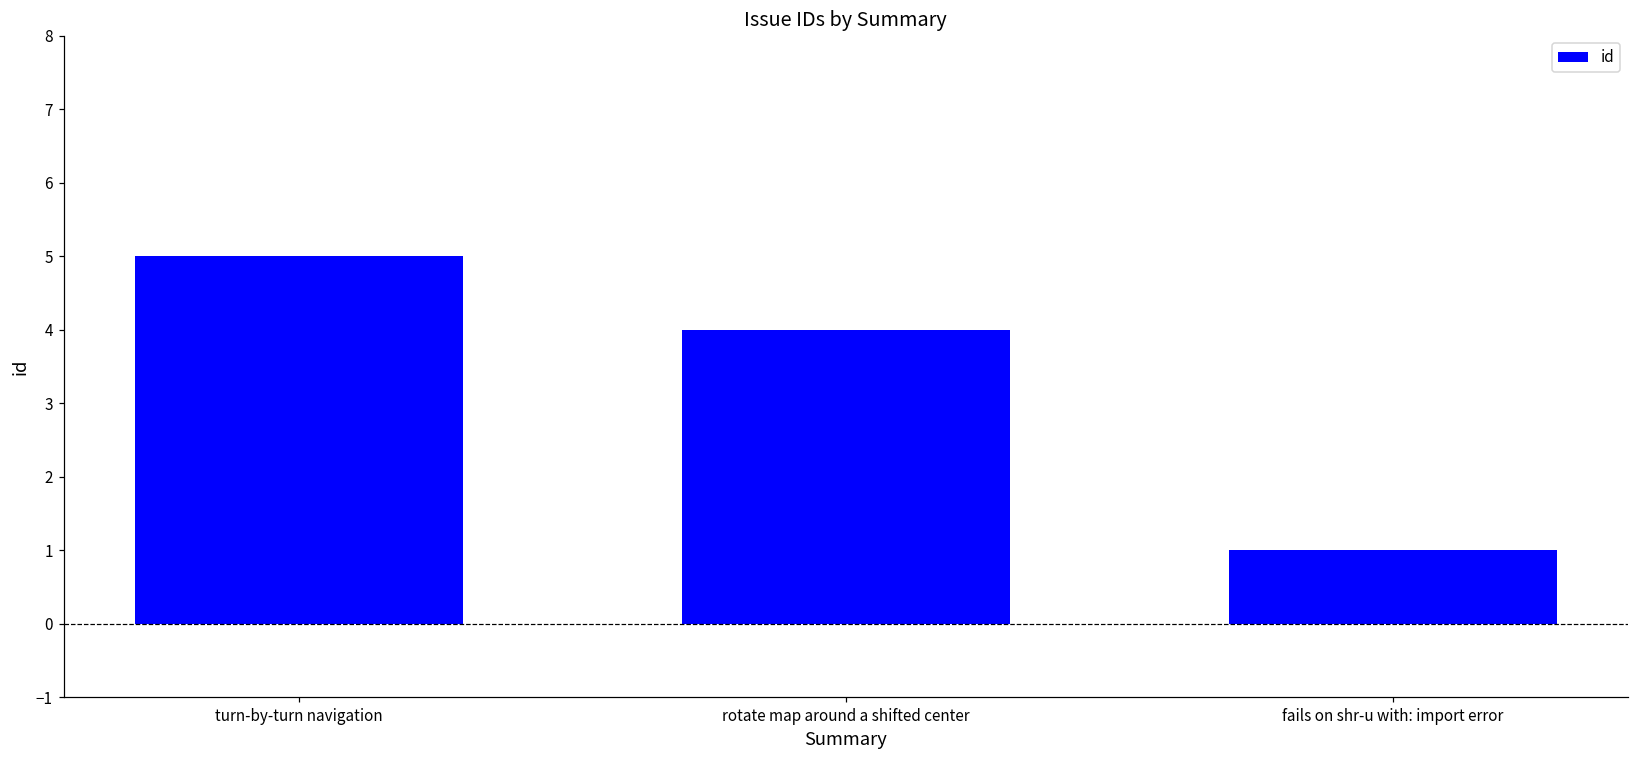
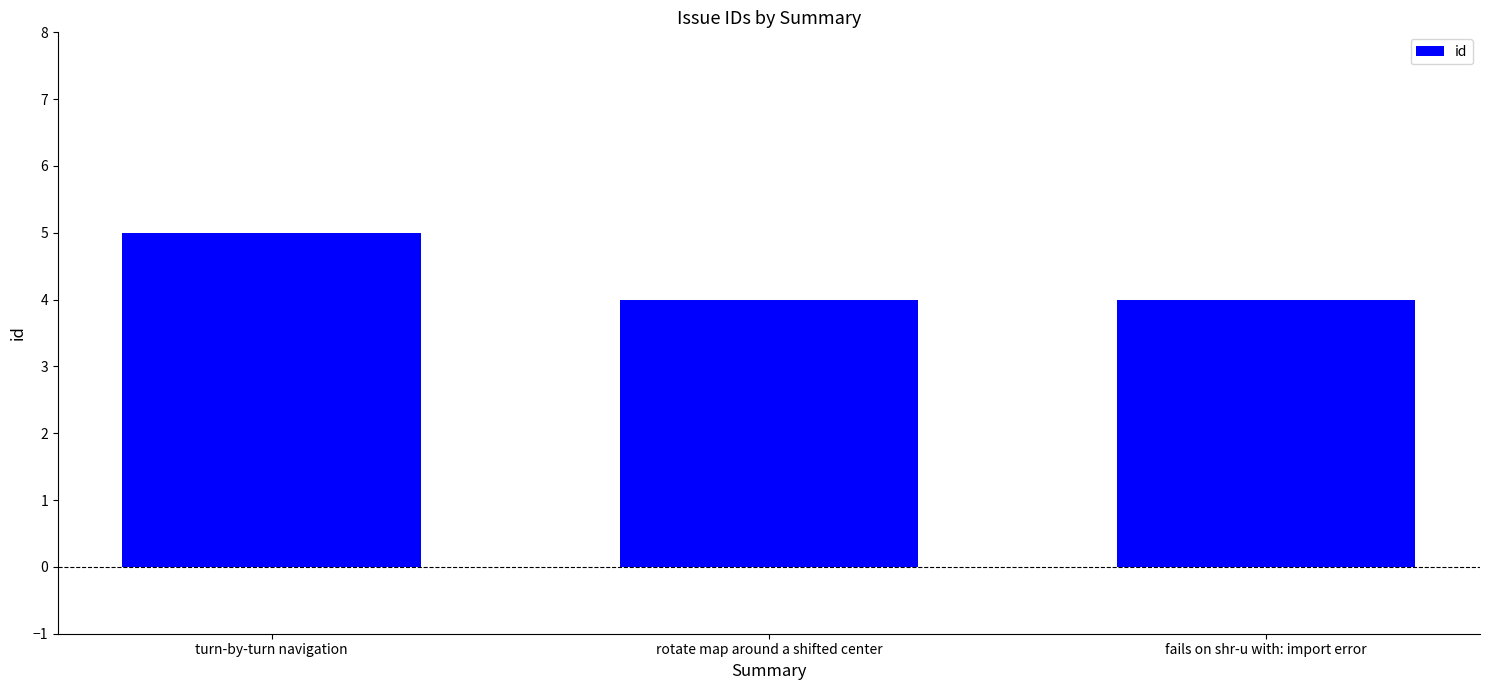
  {
    "turn-by-turn navigation": 5,
    "rotate map around a shifted center": 4,
-   "fails on shr-u with: import error": 1
+   "fails on shr-u with: import error": 4
  }
